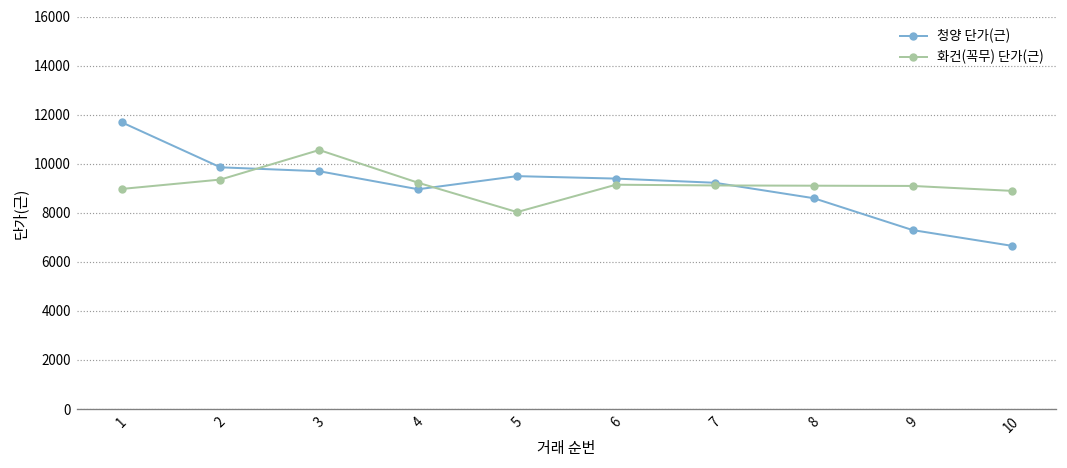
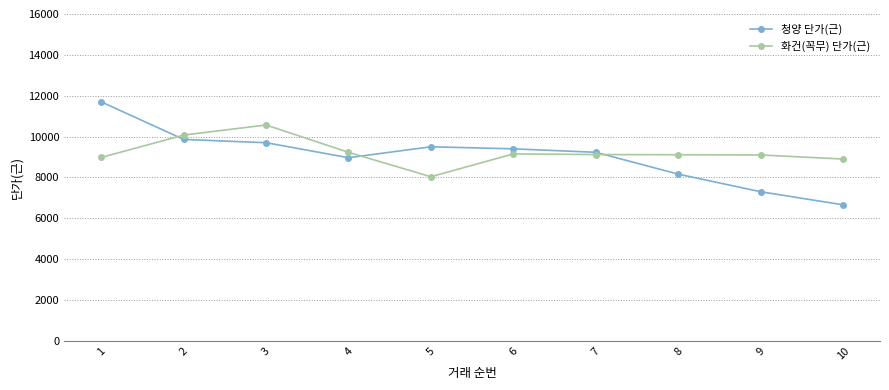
  {
    "청양 단가(근)": {
      "1": 11700,
      "2": 9900,
      "3": 9700,
      "4": 9000,
      "5": 9500,
      "6": 9400,
-     "8": 8600,
+     "8": 8200,
      "9": 7300,
      "10": 6700
    },
    "화건(꼭무) 단가(근)": {
      "1": 9000,
-     "2": 9400,
+     "2": 10100,
      "3": 10600,
      "4": 9200,
      "5": 8000,
      "6": 9200,
      "8": 9100,
      "9": 9100,
      "10": 8900
    }
  }
